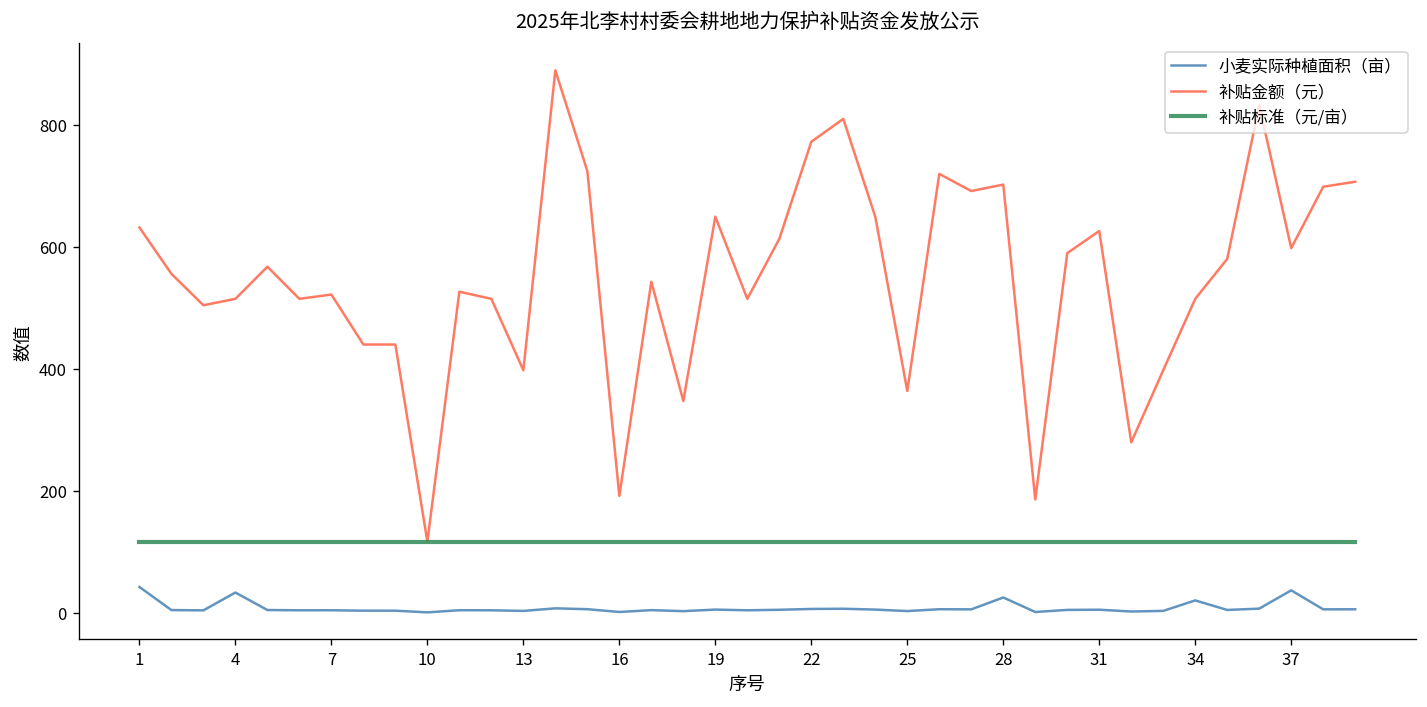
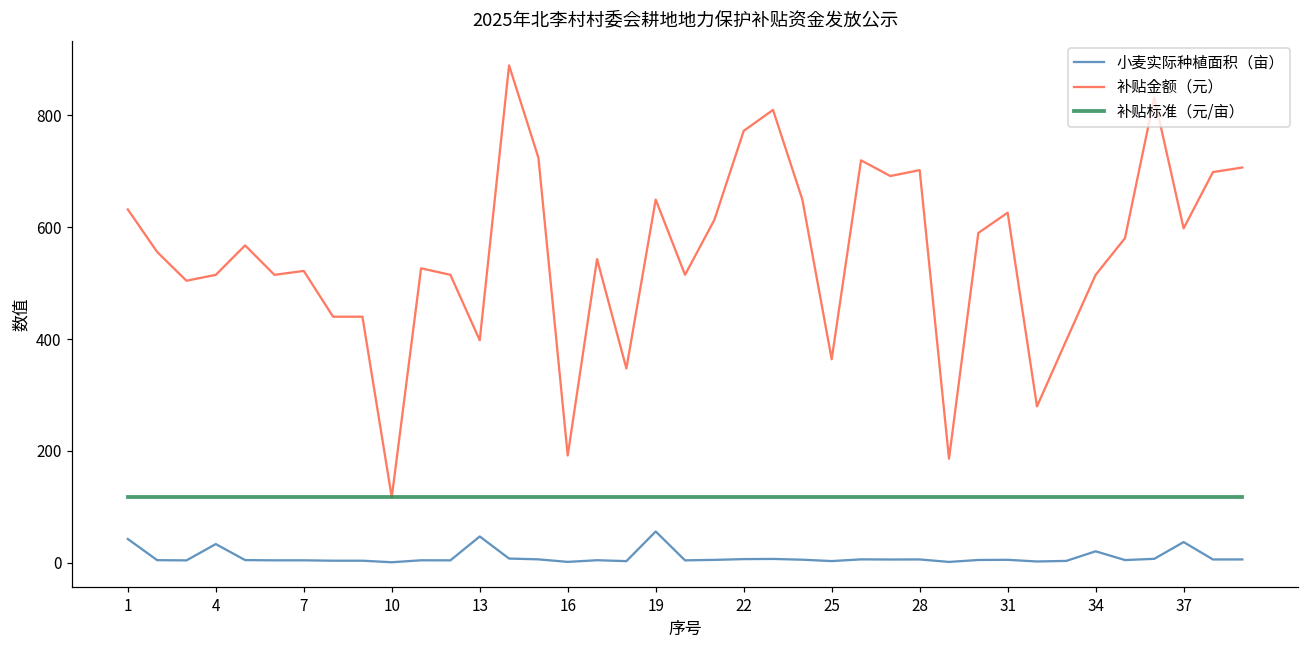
  {
    "小麦实际种植面积（亩）": {
      "1": 40,
      "4": 30,
      "7": 0,
      "10": 0,
-     "13": 0,
+     "13": 50,
      "16": 0,
-     "19": 10,
+     "19": 60,
      "22": 10,
      "25": 0,
-     "28": 30,
+     "28": 10,
      "31": 10,
      "34": 20,
      "37": 40
    },
    "补贴金额（元）": {
      "1": 630,
      "4": 510,
      "7": 520,
      "13": 400,
      "16": 190,
      "19": 650,
      "22": 770,
      "25": 360,
      "28": 700,
      "31": 630,
      "34": 510,
      "37": 600
    },
    "补贴标准（元/亩）": {
      "1": 120,
      "4": 120,
      "7": 120,
      "13": 120,
      "16": 120,
      "19": 120,
      "22": 120,
      "25": 120,
      "28": 120,
      "31": 120,
      "34": 120,
      "37": 120
    }
  }
